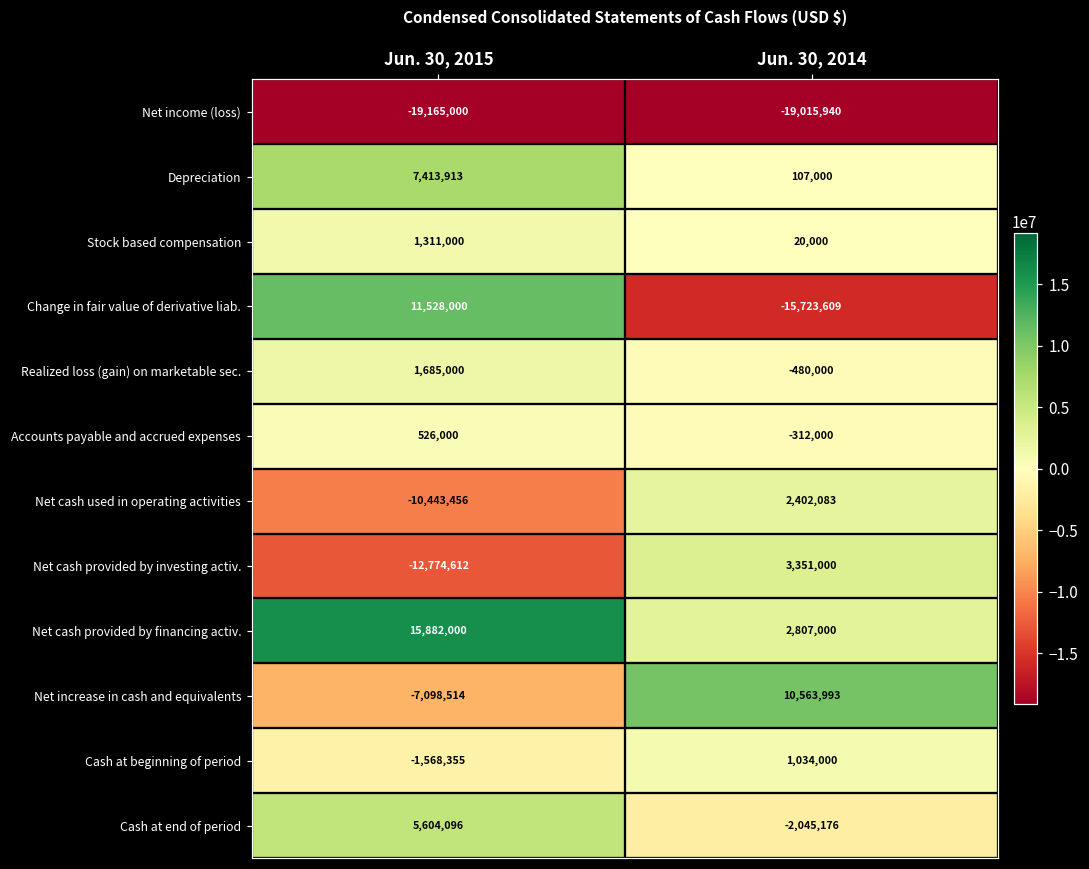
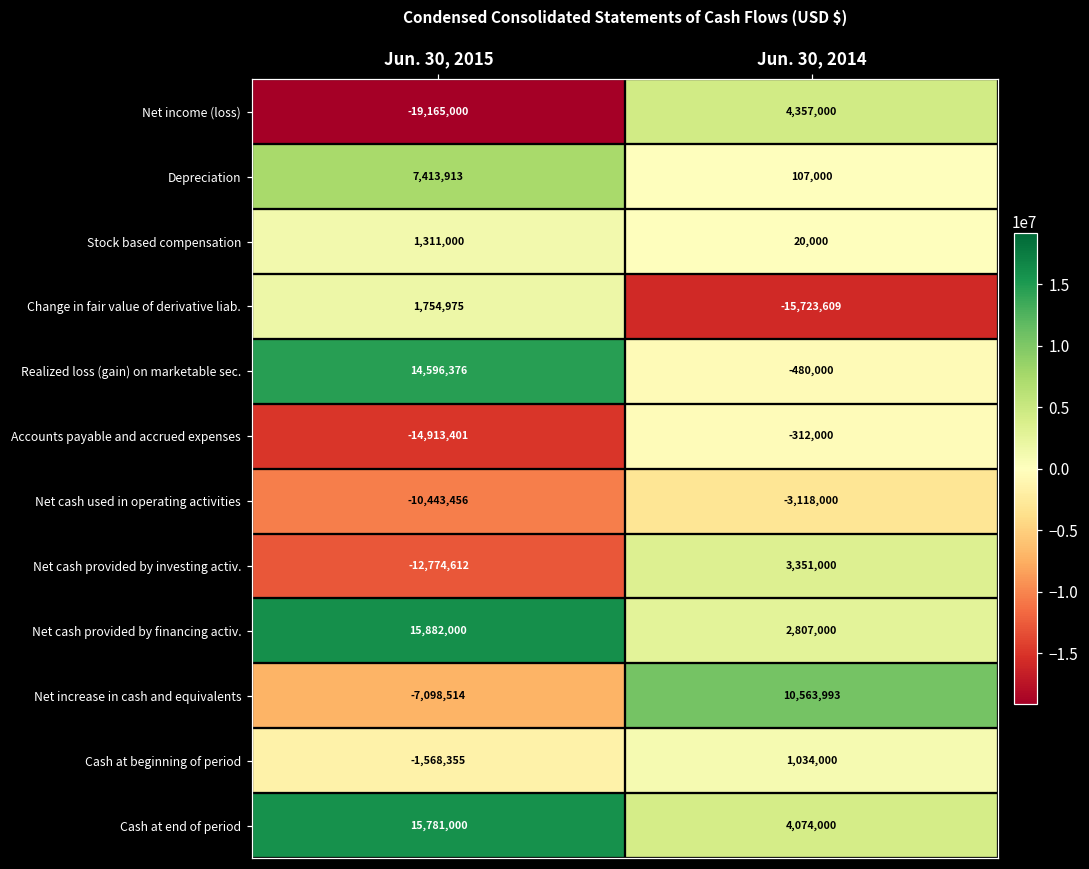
  {
    "Net income (loss)": {
      "Jun. 30, 2015": "-19,165,000",
-     "Jun. 30, 2014": "-19,015,940"
+     "Jun. 30, 2014": "4,357,000"
    },
    "Depreciation": {
      "Jun. 30, 2015": "7,413,913",
      "Jun. 30, 2014": "107,000"
    },
    "Stock based compensation": {
      "Jun. 30, 2015": "1,311,000",
      "Jun. 30, 2014": "20,000"
    },
    "Change in fair value of derivative liab.": {
-     "Jun. 30, 2015": "11,528,000",
+     "Jun. 30, 2015": "1,754,975",
      "Jun. 30, 2014": "-15,723,609"
    },
    "Realized loss (gain) on marketable sec.": {
-     "Jun. 30, 2015": "1,685,000",
+     "Jun. 30, 2015": "14,596,376",
      "Jun. 30, 2014": "-480,000"
    },
    "Accounts payable and accrued expenses": {
-     "Jun. 30, 2015": "526,000",
+     "Jun. 30, 2015": "-14,913,401",
      "Jun. 30, 2014": "-312,000"
    },
    "Net cash used in operating activities": {
      "Jun. 30, 2015": "-10,443,456",
-     "Jun. 30, 2014": "2,402,083"
+     "Jun. 30, 2014": "-3,118,000"
    },
    "Net cash provided by investing activ.": {
      "Jun. 30, 2015": "-12,774,612",
      "Jun. 30, 2014": "3,351,000"
    },
    "Net cash provided by financing activ.": {
      "Jun. 30, 2015": "15,882,000",
      "Jun. 30, 2014": "2,807,000"
    },
    "Net increase in cash and equivalents": {
      "Jun. 30, 2015": "-7,098,514",
      "Jun. 30, 2014": "10,563,993"
    },
    "Cash at beginning of period": {
      "Jun. 30, 2015": "-1,568,355",
      "Jun. 30, 2014": "1,034,000"
    },
    "Cash at end of period": {
-     "Jun. 30, 2015": "5,604,096",
-     "Jun. 30, 2014": "-2,045,176"
+     "Jun. 30, 2015": "15,781,000",
+     "Jun. 30, 2014": "4,074,000"
    }
  }
